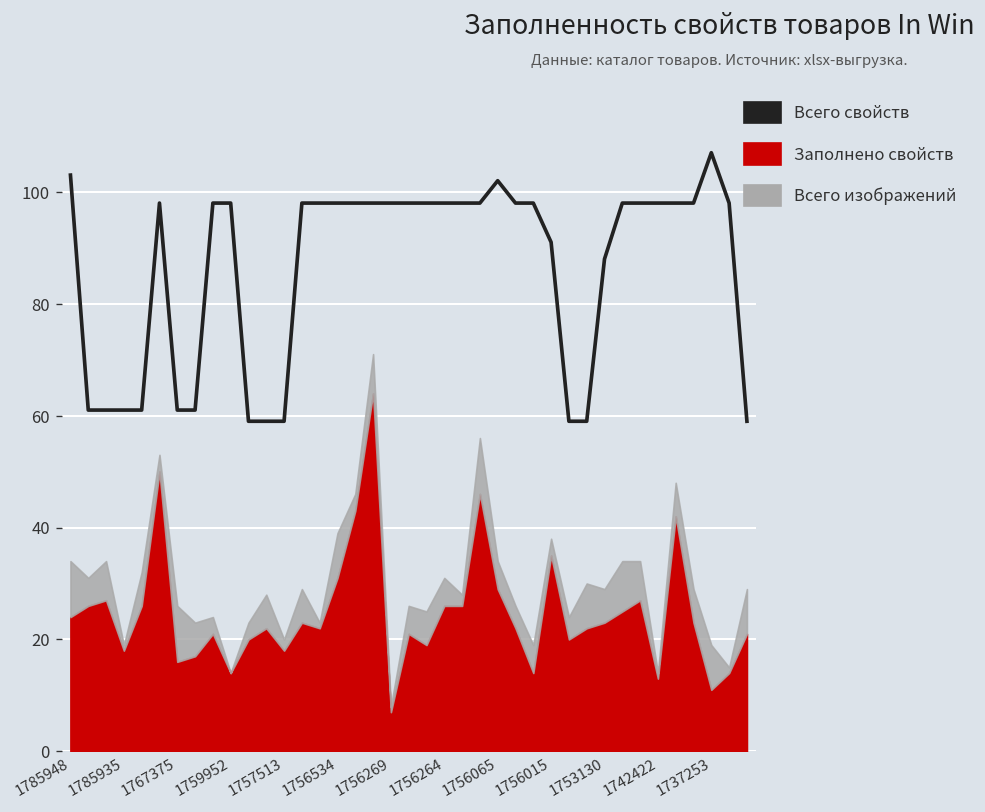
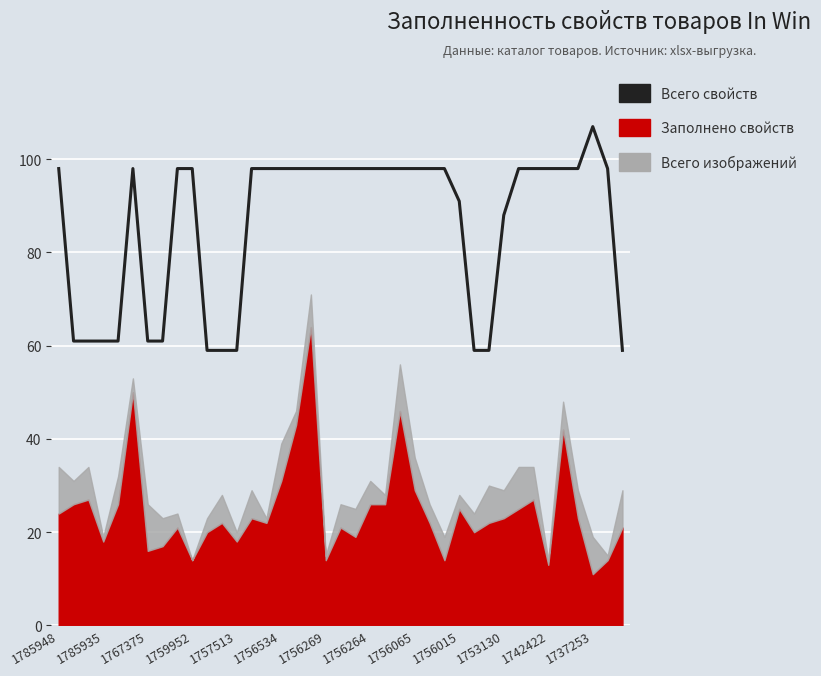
  {
    "Всего свойств": {
-     "1785948": 103,
+     "1785948": 98,
      "1785935": 61,
      "1767375": 61,
      "1759952": 98,
      "1757513": 59,
      "1756534": 98,
      "1756269": 98,
      "1756264": 98,
-     "1756065": 102,
+     "1756065": 98,
      "1756015": 91,
      "1753130": 88,
      "1742422": 98,
      "1737253": 107
    },
    "Заполнено свойств": {
      "1785948": 24,
      "1785935": 18,
      "1767375": 16,
      "1757513": 18,
      "1756534": 31,
-     "1756269": 7,
+     "1756269": 14,
      "1756264": 26,
      "1756065": 29,
-     "1756015": 35,
+     "1756015": 25,
      "1753130": 23,
      "1742422": 13,
      "1737253": 11
    },
    "Всего изображений": {
      "1785948": 10,
      "1785935": 1,
      "1767375": 10,
      "1757513": 2,
      "1756534": 8,
      "1756269": 1,
      "1756264": 5,
-     "1756065": 5,
+     "1756065": 7,
      "1756015": 3,
      "1753130": 6,
      "1742422": 1,
      "1737253": 8
    }
  }
